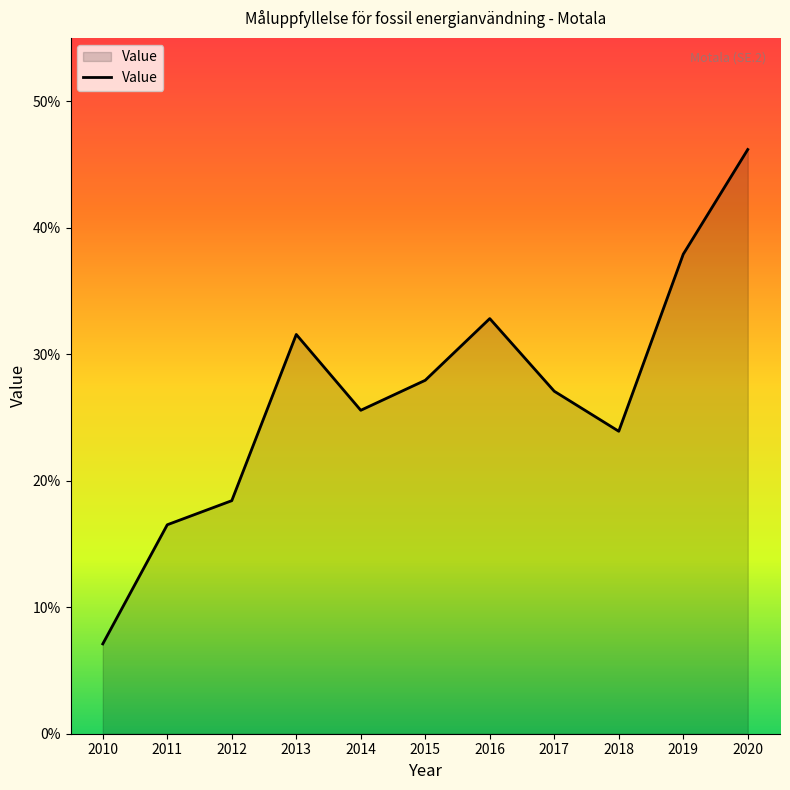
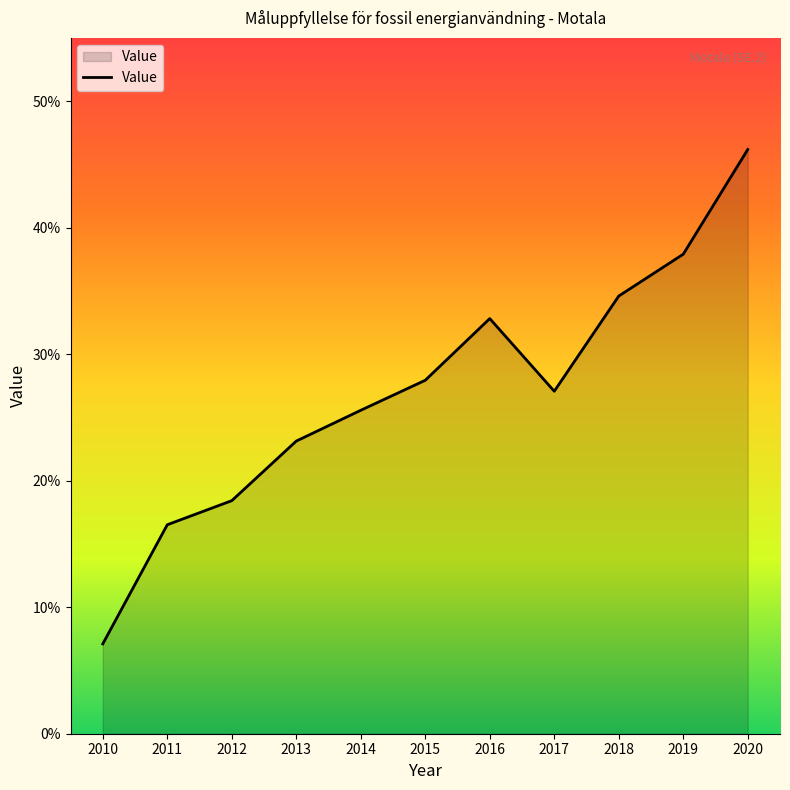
  {
    "2010": "7.1%",
    "2011": "16.5%",
    "2012": "18.4%",
-   "2013": "31.6%",
+   "2013": "23.1%",
    "2014": "25.6%",
    "2015": "27.9%",
    "2016": "32.8%",
    "2017": "27.1%",
-   "2018": "23.9%",
+   "2018": "34.6%",
    "2019": "37.9%",
    "2020": "46.2%"
  }
